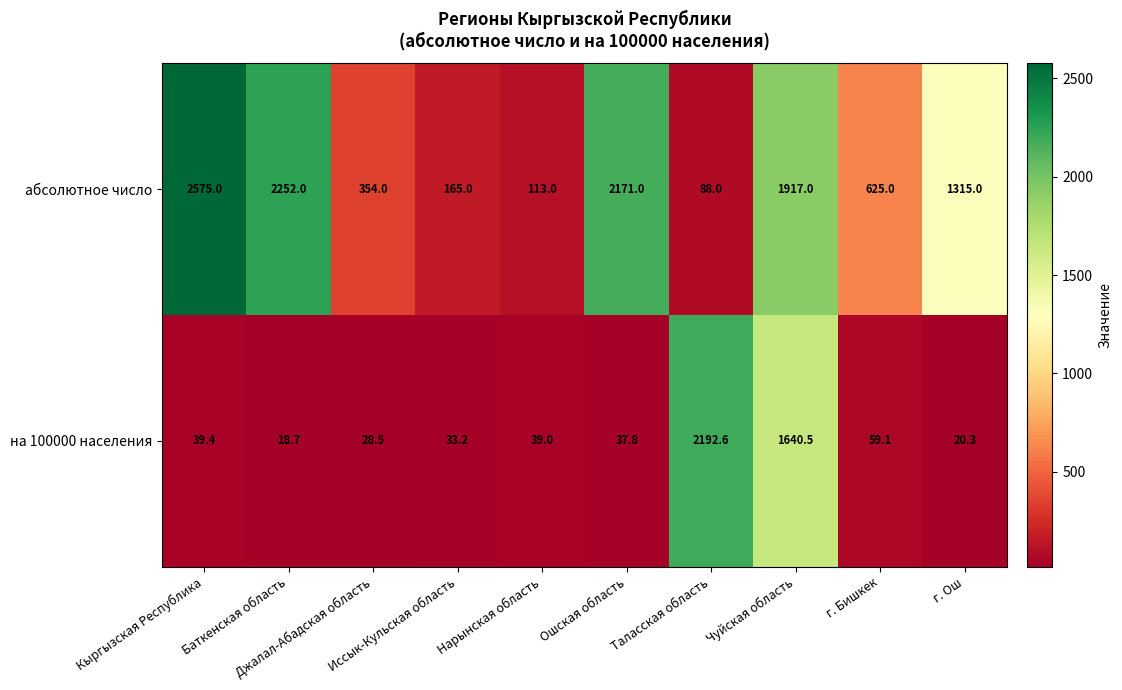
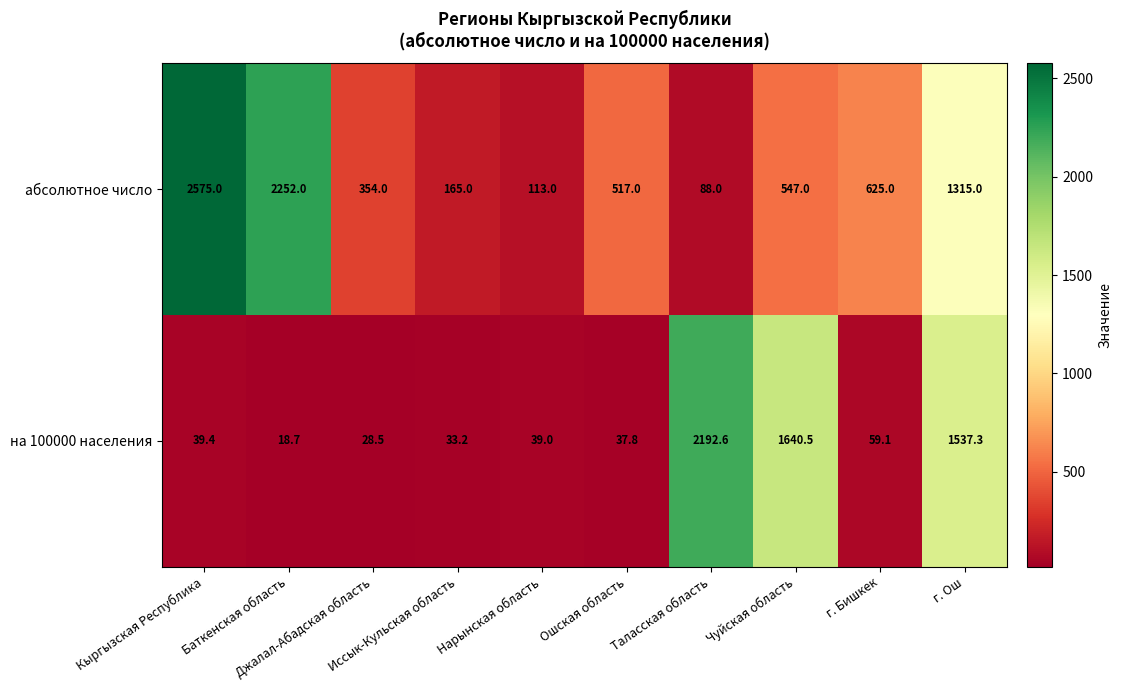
  {
    "абсолютное число": {
      "Кыргызская Республика": 2575.0,
      "Баткенская область": 2252.0,
      "Джалал-Абадская область": 354.0,
      "Иссык-Кульская область": 165.0,
      "Нарынская область": 113.0,
-     "Ошская область": 2171.0,
+     "Ошская область": 517.0,
      "Таласская область": 88.0,
-     "Чуйская область": 1917.0,
+     "Чуйская область": 547.0,
      "г. Бишкек": 625.0,
      "г. Ош": 1315.0
    },
    "на 100000 населения": {
      "Кыргызская Республика": 39.4,
      "Баткенская область": 18.7,
      "Джалал-Абадская область": 28.5,
      "Иссык-Кульская область": 33.2,
      "Нарынская область": 39.0,
      "Ошская область": 37.8,
      "Таласская область": 2192.6,
      "Чуйская область": 1640.5,
      "г. Бишкек": 59.1,
-     "г. Ош": 20.3
+     "г. Ош": 1537.3
    }
  }
